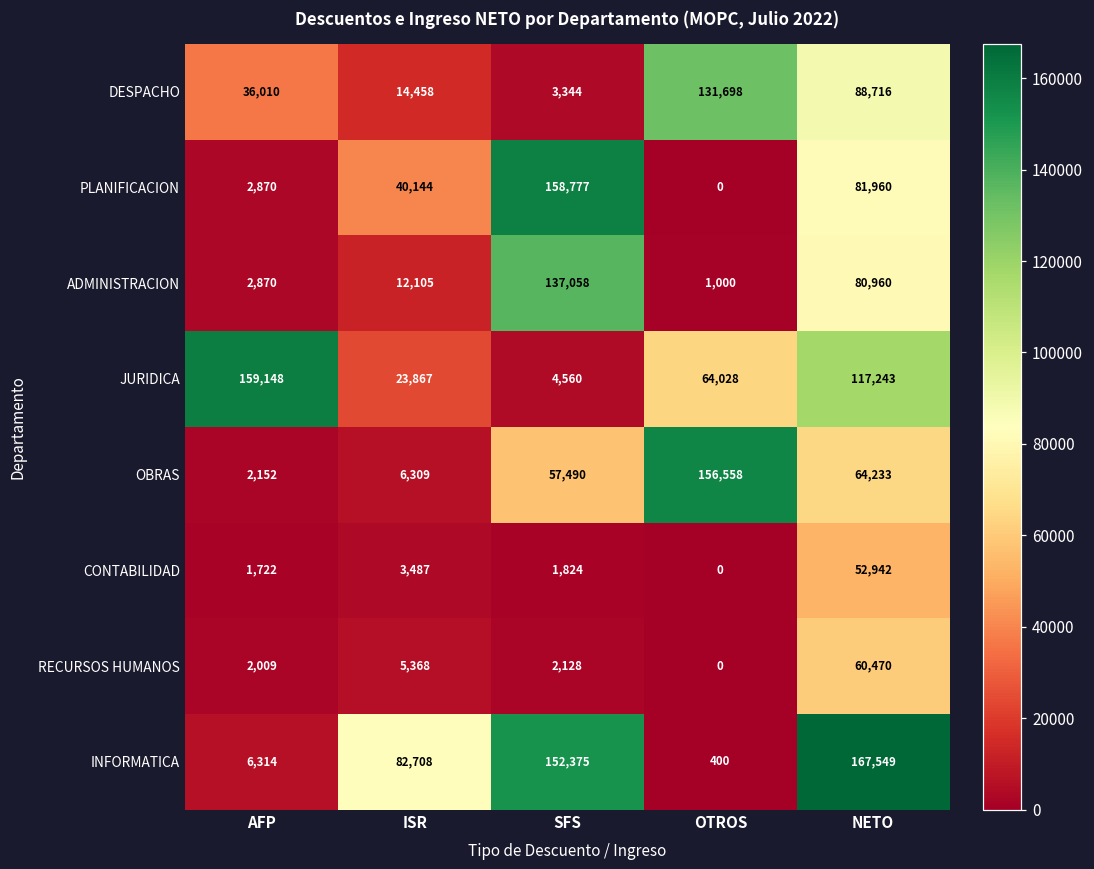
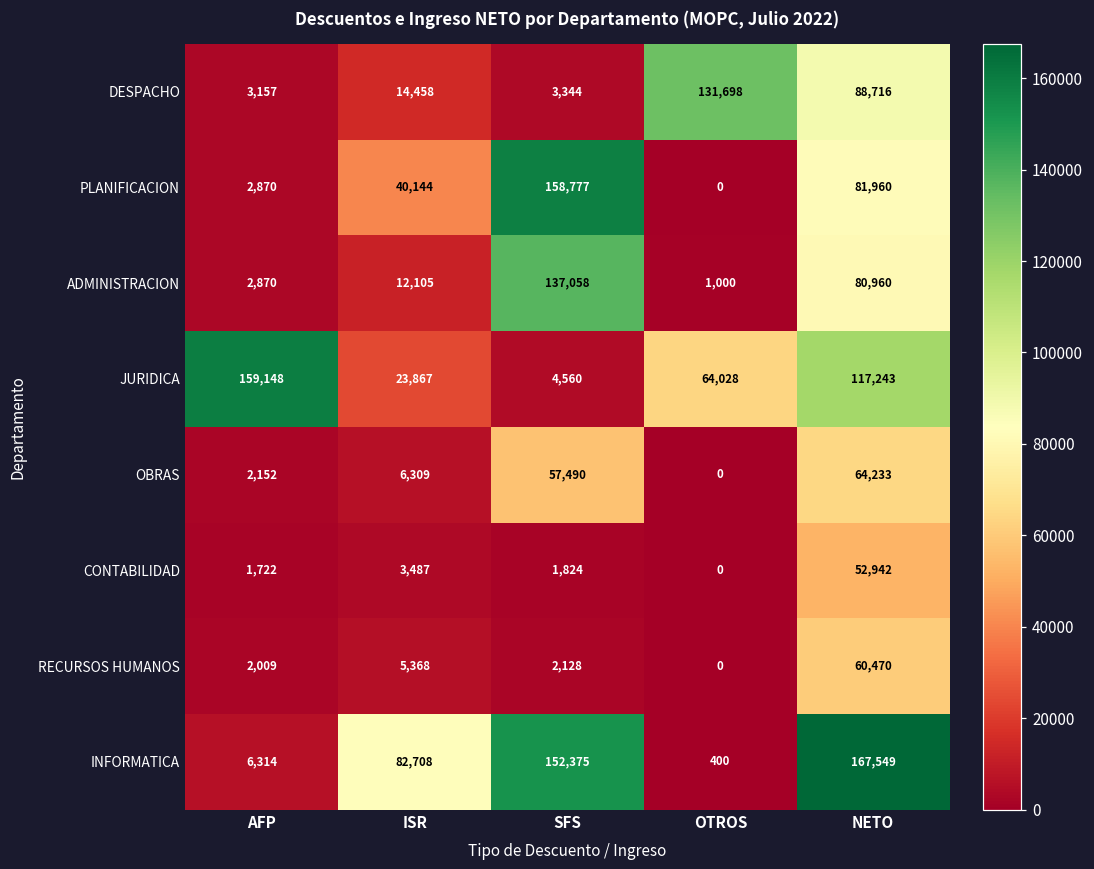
  {
    "DESPACHO": {
-     "AFP": "36,010",
+     "AFP": "3,157",
      "ISR": "14,458",
      "SFS": "3,344",
      "OTROS": "131,698",
      "NETO": "88,716"
    },
    "PLANIFICACION": {
      "AFP": "2,870",
      "ISR": "40,144",
      "SFS": "158,777",
      "OTROS": "0",
      "NETO": "81,960"
    },
    "ADMINISTRACION": {
      "AFP": "2,870",
      "ISR": "12,105",
      "SFS": "137,058",
      "OTROS": "1,000",
      "NETO": "80,960"
    },
    "JURIDICA": {
      "AFP": "159,148",
      "ISR": "23,867",
      "SFS": "4,560",
      "OTROS": "64,028",
      "NETO": "117,243"
    },
    "OBRAS": {
      "AFP": "2,152",
      "ISR": "6,309",
      "SFS": "57,490",
-     "OTROS": "156,558",
+     "OTROS": "0",
      "NETO": "64,233"
    },
    "CONTABILIDAD": {
      "AFP": "1,722",
      "ISR": "3,487",
      "SFS": "1,824",
      "OTROS": "0",
      "NETO": "52,942"
    },
    "RECURSOS HUMANOS": {
      "AFP": "2,009",
      "ISR": "5,368",
      "SFS": "2,128",
      "OTROS": "0",
      "NETO": "60,470"
    },
    "INFORMATICA": {
      "AFP": "6,314",
      "ISR": "82,708",
      "SFS": "152,375",
      "OTROS": "400",
      "NETO": "167,549"
    }
  }
